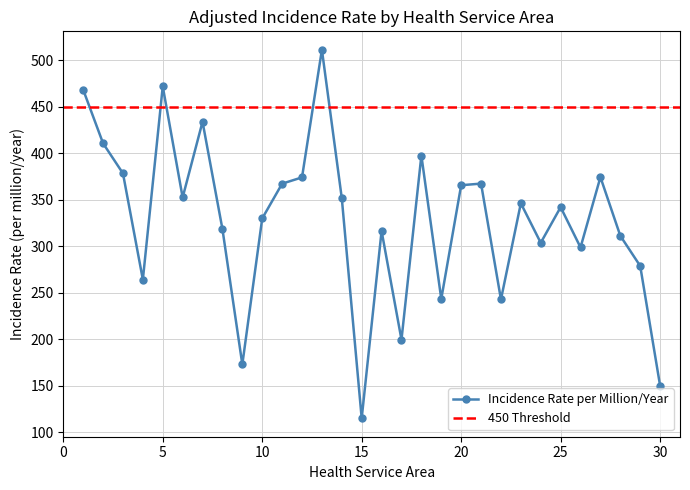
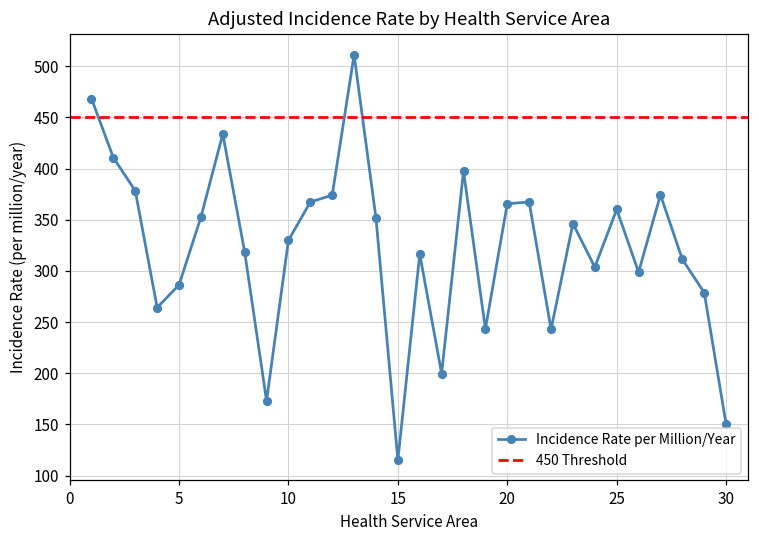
  {
-   "5": 470,
+   "5": 290,
    "10": 330,
    "15": 120,
    "20": 370,
-   "25": 340,
+   "25": 360,
    "30": 150
  }
